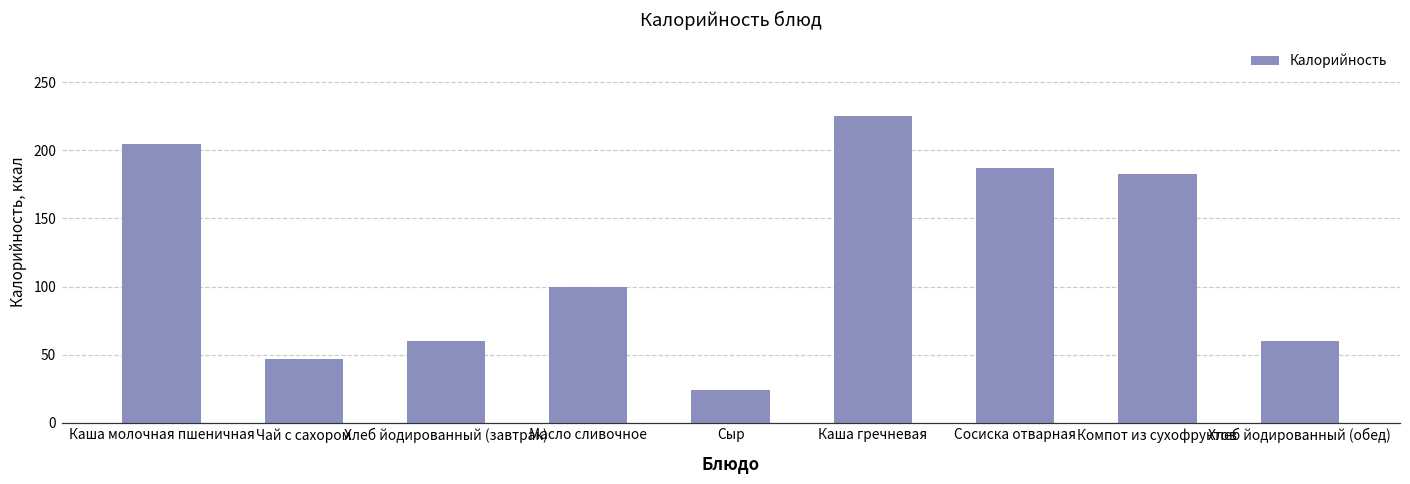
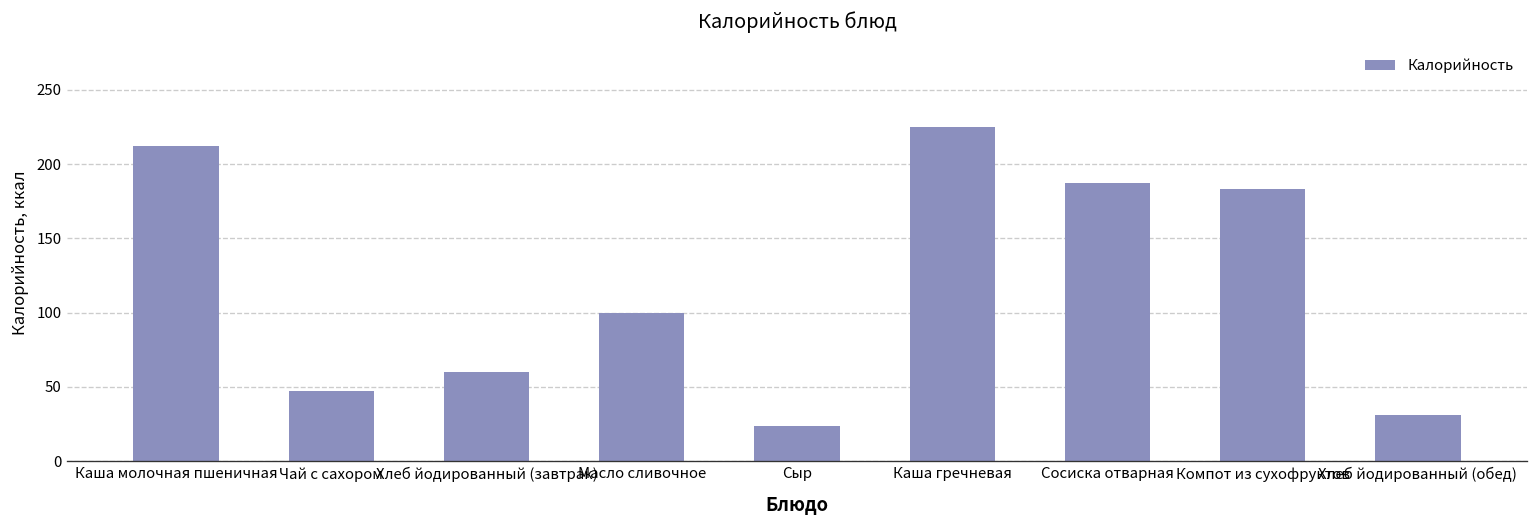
  {
-   "Каша молочная пшеничная": 205,
+   "Каша молочная пшеничная": 212,
    "Чай с сахором": 47,
    "Хлеб йодированный (завтрак)": 60,
    "Сыр": 24,
    "Каша гречневая": 225,
    "Сосиска отварная": 187,
-   "Хлеб йодированный (обед)": 60
+   "Хлеб йодированный (обед)": 31
  }
